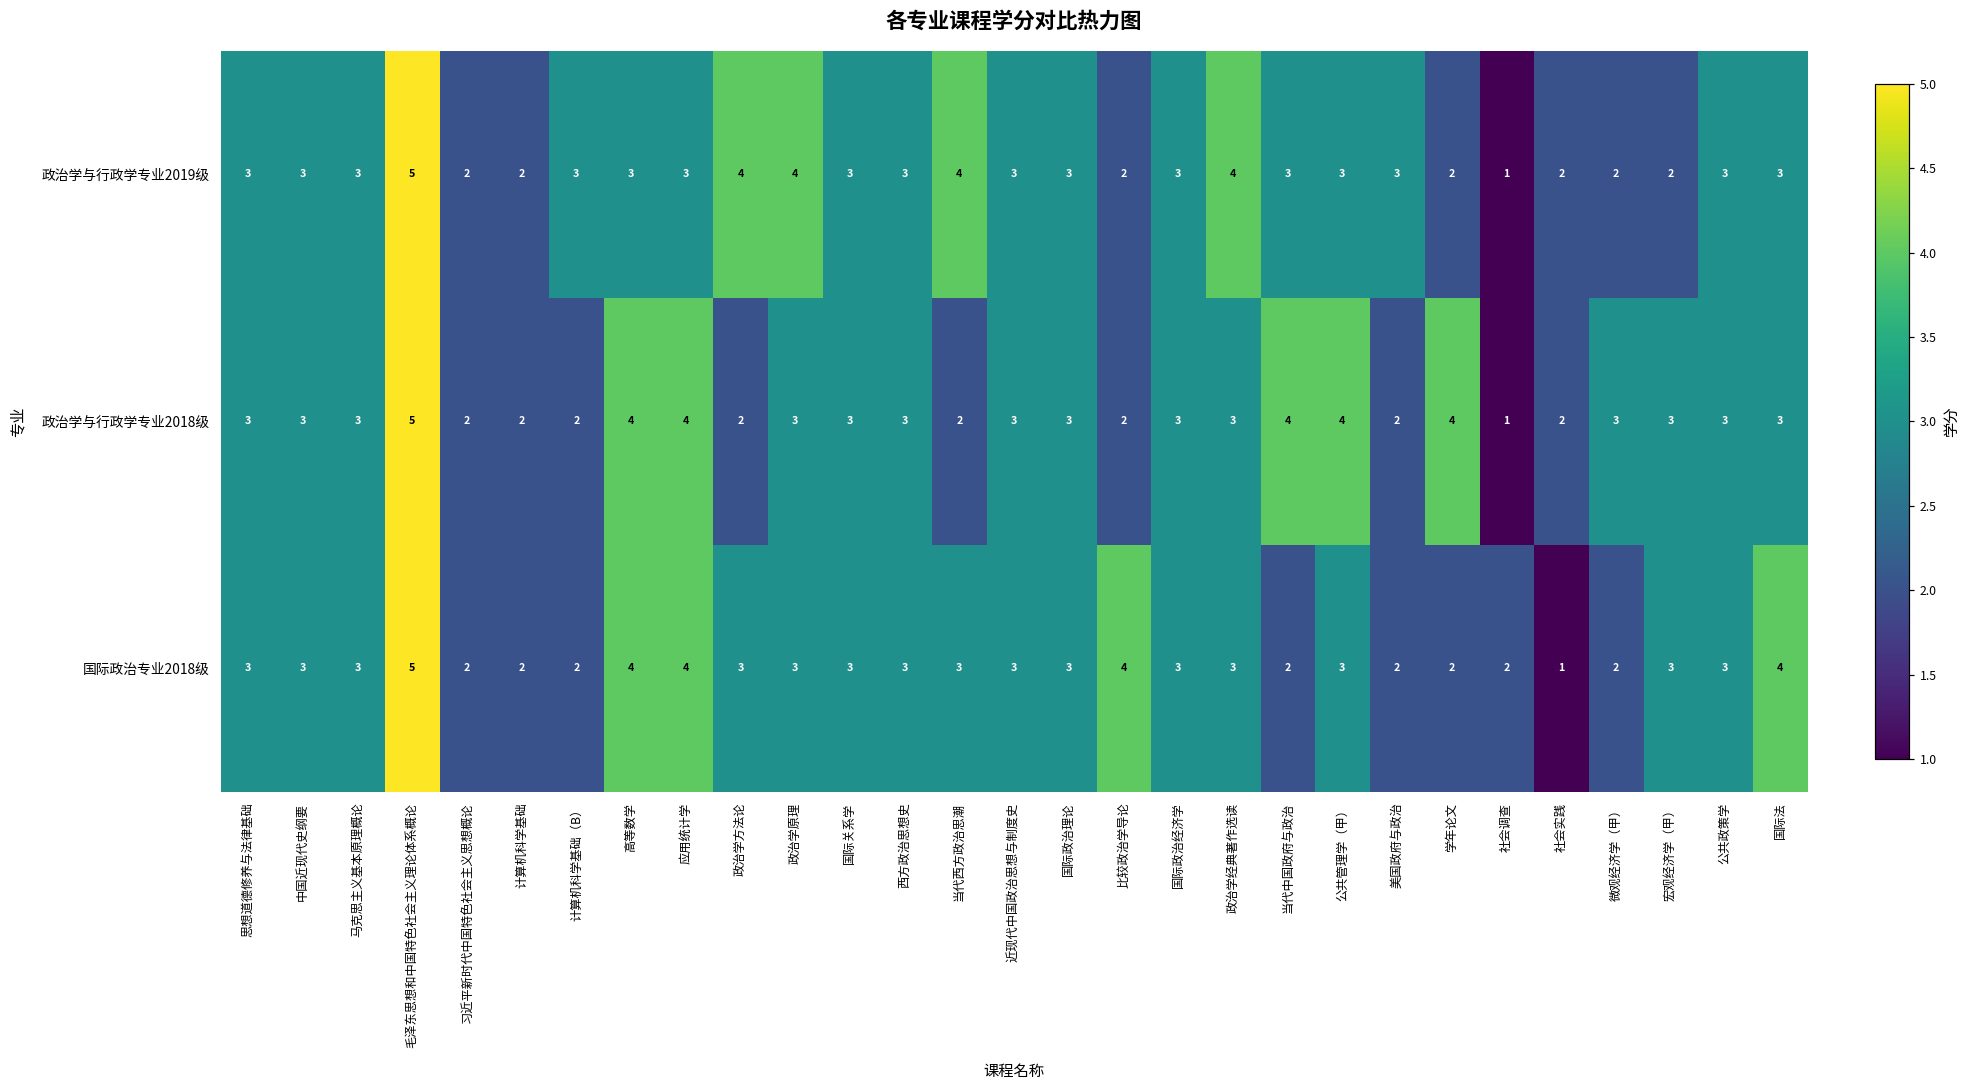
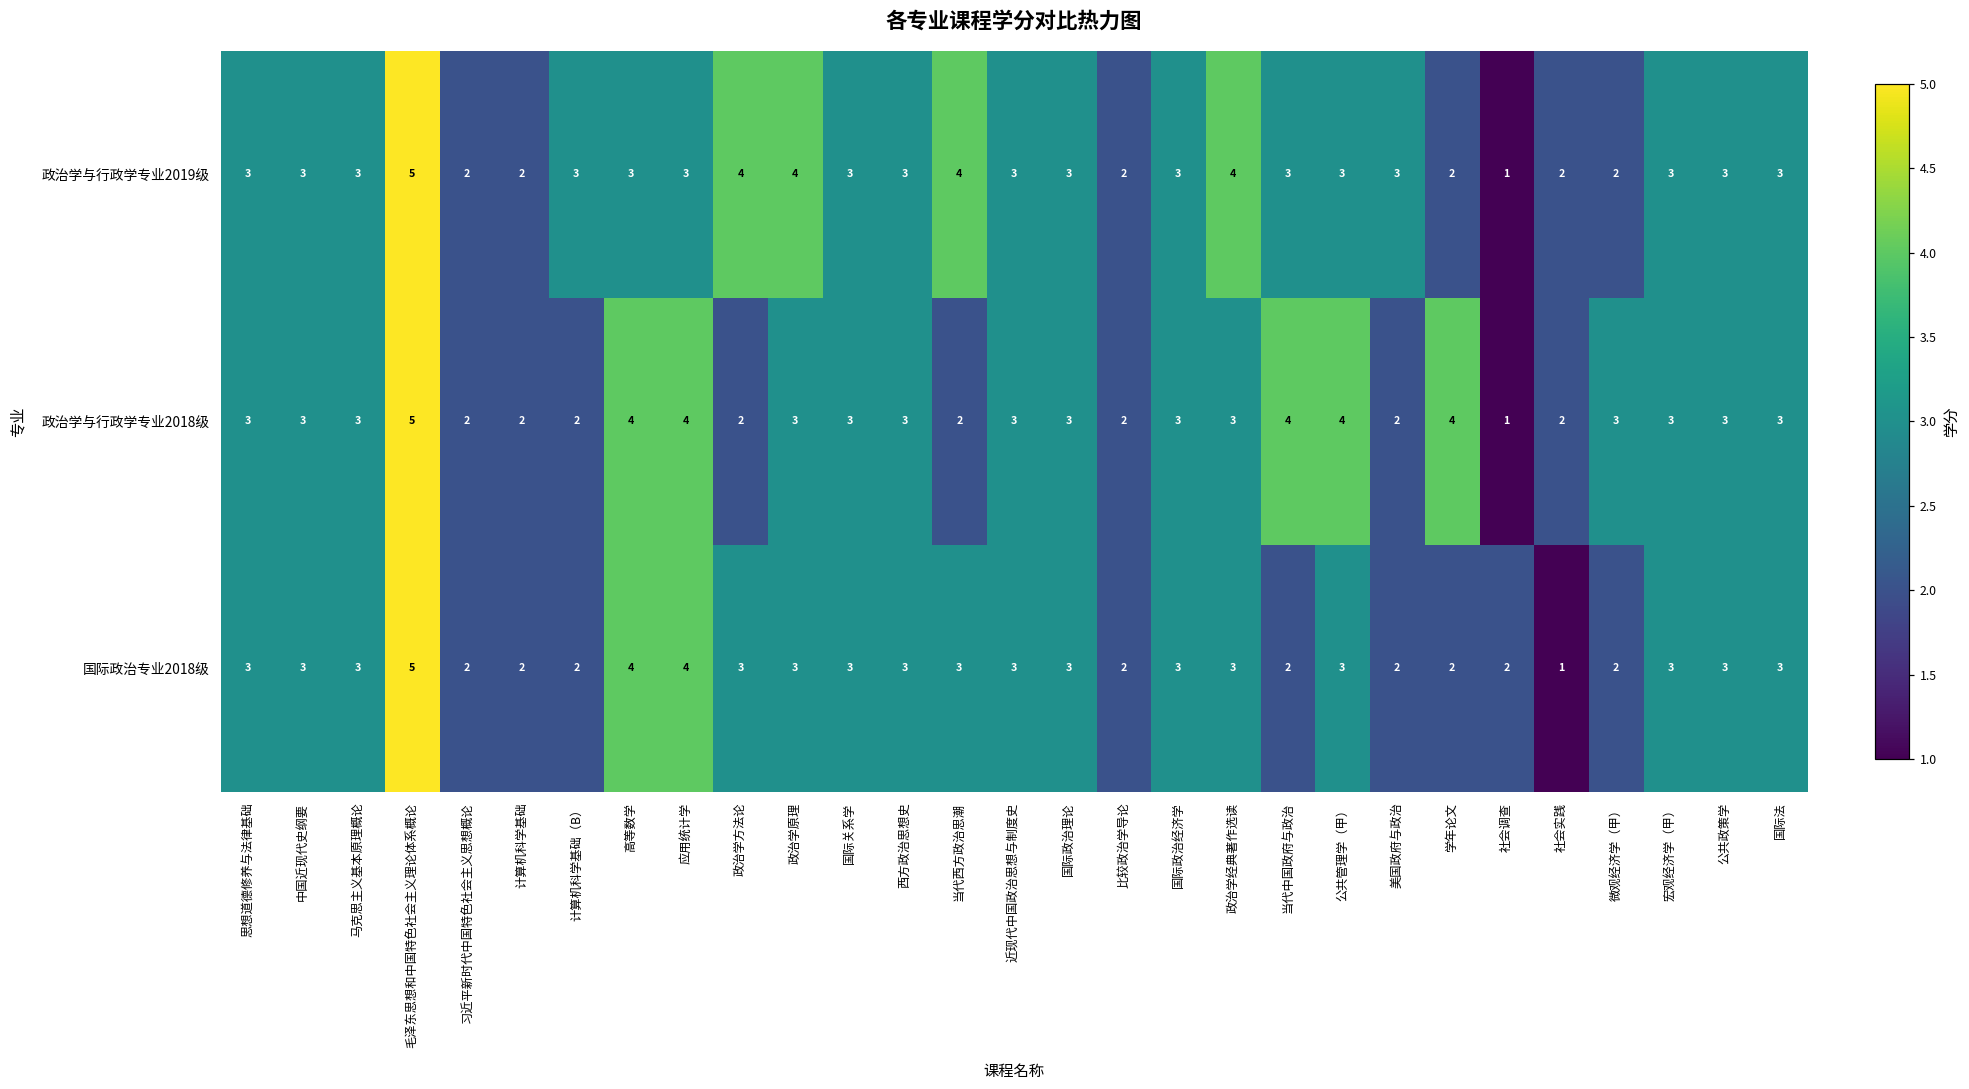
  {
    "政治学与行政学专业2019级": {
      "思想道德修养与法律基础": 3,
      "中国近现代史纲要": 3,
      "马克思主义基本原理概论": 3,
      "毛泽东思想和中国特色社会主义理论体系概论": 5,
      "习近平新时代中国特色社会主义思想概论": 2,
      "计算机科学基础": 2,
      "计算机科学基础（B）": 3,
      "高等数学": 3,
      "应用统计学": 3,
      "政治学方法论": 4,
      "政治学原理": 4,
      "国际关系学": 3,
      "西方政治思想史": 3,
      "当代西方政治思潮": 4,
      "近现代中国政治思想与制度史": 3,
      "国际政治理论": 3,
      "比较政治学导论": 2,
      "国际政治经济学": 3,
      "政治学经典著作选读": 4,
      "当代中国政府与政治": 3,
      "公共管理学（甲）": 3,
      "美国政府与政治": 3,
      "学年论文": 2,
      "社会调查": 1,
      "社会实践": 2,
      "微观经济学（甲）": 2,
-     "宏观经济学（甲）": 2,
+     "宏观经济学（甲）": 3,
      "公共政策学": 3,
      "国际法": 3
    },
    "政治学与行政学专业2018级": {
      "思想道德修养与法律基础": 3,
      "中国近现代史纲要": 3,
      "马克思主义基本原理概论": 3,
      "毛泽东思想和中国特色社会主义理论体系概论": 5,
      "习近平新时代中国特色社会主义思想概论": 2,
      "计算机科学基础": 2,
      "计算机科学基础（B）": 2,
      "高等数学": 4,
      "应用统计学": 4,
      "政治学方法论": 2,
      "政治学原理": 3,
      "国际关系学": 3,
      "西方政治思想史": 3,
      "当代西方政治思潮": 2,
      "近现代中国政治思想与制度史": 3,
      "国际政治理论": 3,
      "比较政治学导论": 2,
      "国际政治经济学": 3,
      "政治学经典著作选读": 3,
      "当代中国政府与政治": 4,
      "公共管理学（甲）": 4,
      "美国政府与政治": 2,
      "学年论文": 4,
      "社会调查": 1,
      "社会实践": 2,
      "微观经济学（甲）": 3,
      "宏观经济学（甲）": 3,
      "公共政策学": 3,
      "国际法": 3
    },
    "国际政治专业2018级": {
      "思想道德修养与法律基础": 3,
      "中国近现代史纲要": 3,
      "马克思主义基本原理概论": 3,
      "毛泽东思想和中国特色社会主义理论体系概论": 5,
      "习近平新时代中国特色社会主义思想概论": 2,
      "计算机科学基础": 2,
      "计算机科学基础（B）": 2,
      "高等数学": 4,
      "应用统计学": 4,
      "政治学方法论": 3,
      "政治学原理": 3,
      "国际关系学": 3,
      "西方政治思想史": 3,
      "当代西方政治思潮": 3,
      "近现代中国政治思想与制度史": 3,
      "国际政治理论": 3,
-     "比较政治学导论": 4,
+     "比较政治学导论": 2,
      "国际政治经济学": 3,
      "政治学经典著作选读": 3,
      "当代中国政府与政治": 2,
      "公共管理学（甲）": 3,
      "美国政府与政治": 2,
      "学年论文": 2,
      "社会调查": 2,
      "社会实践": 1,
      "微观经济学（甲）": 2,
      "宏观经济学（甲）": 3,
      "公共政策学": 3,
-     "国际法": 4
+     "国际法": 3
    }
  }
